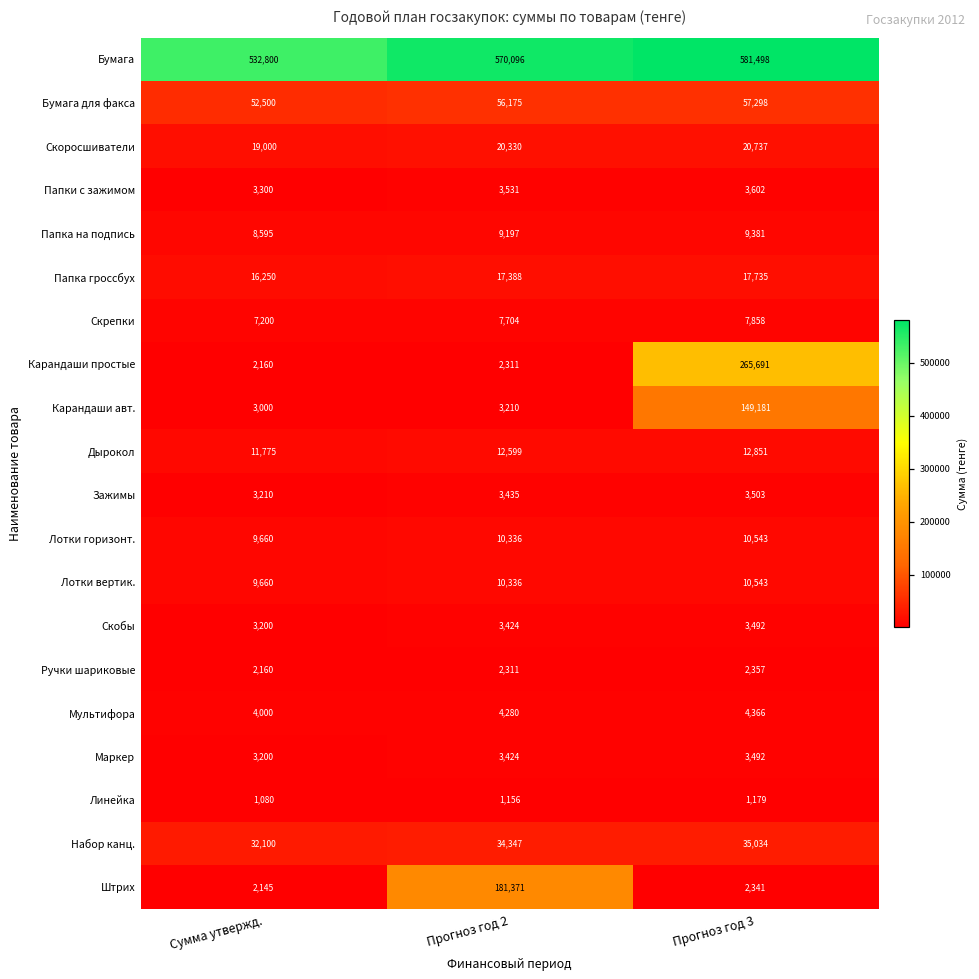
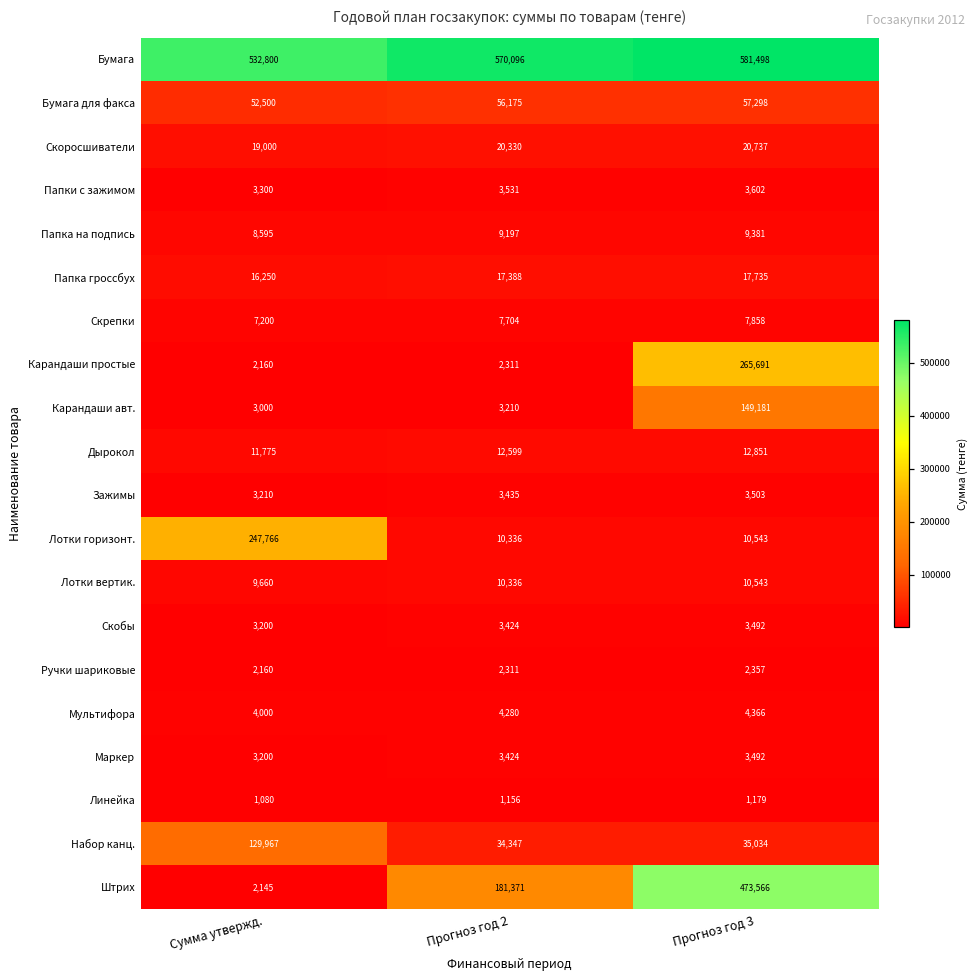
  {
    "Бумага": {
      "Сумма утвержд.": "532,800",
      "Прогноз год 2": "570,096",
      "Прогноз год 3": "581,498"
    },
    "Бумага для факса": {
      "Сумма утвержд.": "52,500",
      "Прогноз год 2": "56,175",
      "Прогноз год 3": "57,298"
    },
    "Скоросшиватели": {
      "Сумма утвержд.": "19,000",
      "Прогноз год 2": "20,330",
      "Прогноз год 3": "20,737"
    },
    "Папки с зажимом": {
      "Сумма утвержд.": "3,300",
      "Прогноз год 2": "3,531",
      "Прогноз год 3": "3,602"
    },
    "Папка на подпись": {
      "Сумма утвержд.": "8,595",
      "Прогноз год 2": "9,197",
      "Прогноз год 3": "9,381"
    },
    "Папка гроссбух": {
      "Сумма утвержд.": "16,250",
      "Прогноз год 2": "17,388",
      "Прогноз год 3": "17,735"
    },
    "Скрепки": {
      "Сумма утвержд.": "7,200",
      "Прогноз год 2": "7,704",
      "Прогноз год 3": "7,858"
    },
    "Карандаши простые": {
      "Сумма утвержд.": "2,160",
      "Прогноз год 2": "2,311",
      "Прогноз год 3": "265,691"
    },
    "Карандаши авт.": {
      "Сумма утвержд.": "3,000",
      "Прогноз год 2": "3,210",
      "Прогноз год 3": "149,181"
    },
    "Дырокол": {
      "Сумма утвержд.": "11,775",
      "Прогноз год 2": "12,599",
      "Прогноз год 3": "12,851"
    },
    "Зажимы": {
      "Сумма утвержд.": "3,210",
      "Прогноз год 2": "3,435",
      "Прогноз год 3": "3,503"
    },
    "Лотки горизонт.": {
-     "Сумма утвержд.": "9,660",
+     "Сумма утвержд.": "247,766",
      "Прогноз год 2": "10,336",
      "Прогноз год 3": "10,543"
    },
    "Лотки вертик.": {
      "Сумма утвержд.": "9,660",
      "Прогноз год 2": "10,336",
      "Прогноз год 3": "10,543"
    },
    "Скобы": {
      "Сумма утвержд.": "3,200",
      "Прогноз год 2": "3,424",
      "Прогноз год 3": "3,492"
    },
    "Ручки шариковые": {
      "Сумма утвержд.": "2,160",
      "Прогноз год 2": "2,311",
      "Прогноз год 3": "2,357"
    },
    "Мультифора": {
      "Сумма утвержд.": "4,000",
      "Прогноз год 2": "4,280",
      "Прогноз год 3": "4,366"
    },
    "Маркер": {
      "Сумма утвержд.": "3,200",
      "Прогноз год 2": "3,424",
      "Прогноз год 3": "3,492"
    },
    "Линейка": {
      "Сумма утвержд.": "1,080",
      "Прогноз год 2": "1,156",
      "Прогноз год 3": "1,179"
    },
    "Набор канц.": {
-     "Сумма утвержд.": "32,100",
+     "Сумма утвержд.": "129,967",
      "Прогноз год 2": "34,347",
      "Прогноз год 3": "35,034"
    },
    "Штрих": {
      "Сумма утвержд.": "2,145",
      "Прогноз год 2": "181,371",
-     "Прогноз год 3": "2,341"
+     "Прогноз год 3": "473,566"
    }
  }
